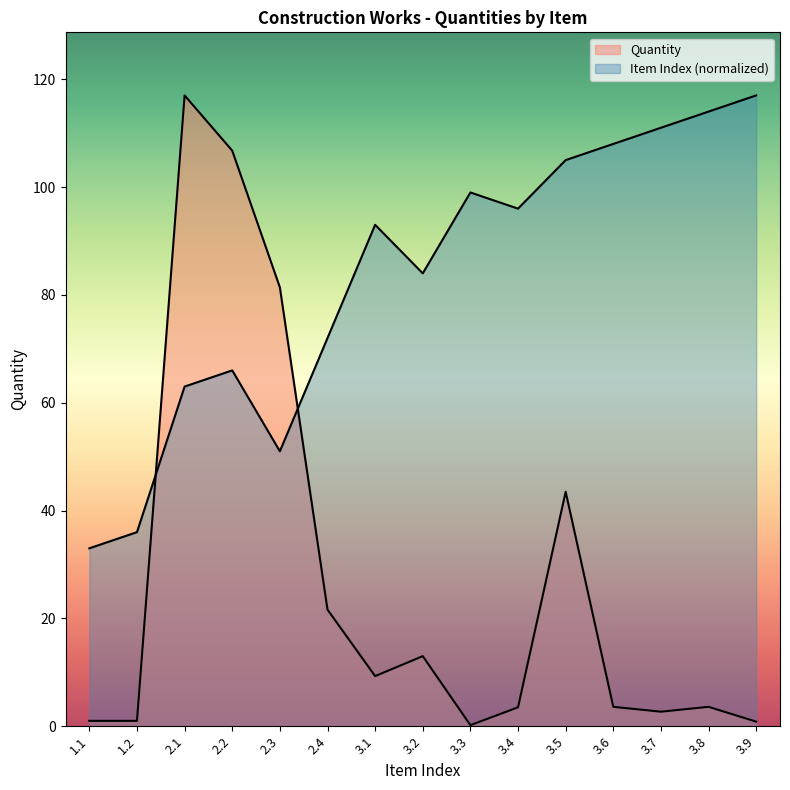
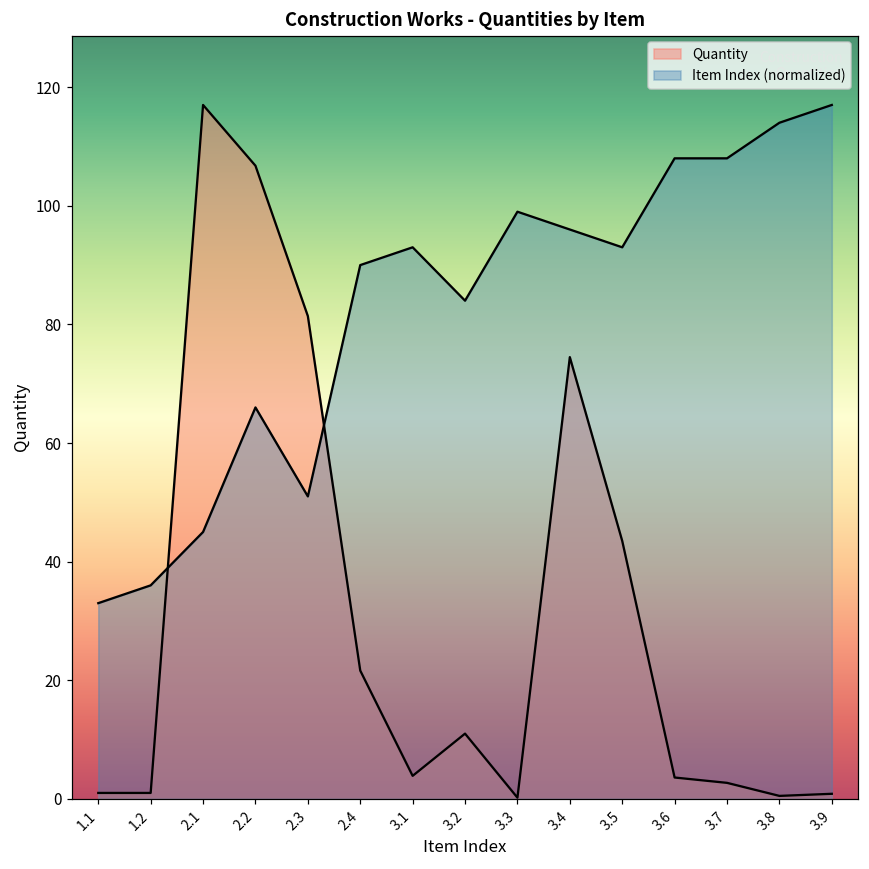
  {
    "Quantity": {
      "1.1": 1,
      "1.2": 1,
      "2.1": 117,
      "2.2": 107,
      "2.3": 81,
      "2.4": 22,
-     "3.1": 9,
-     "3.2": 13,
+     "3.1": 4,
+     "3.2": 11,
      "3.3": 0,
-     "3.4": 4,
+     "3.4": 74,
      "3.5": 43,
      "3.6": 4,
      "3.7": 3,
-     "3.8": 4,
+     "3.8": 1,
      "3.9": 1
    },
    "Item Index (normalized)": {
      "1.1": 33,
      "1.2": 36,
-     "2.1": 63,
+     "2.1": 45,
      "2.2": 66,
      "2.3": 51,
-     "2.4": 72,
+     "2.4": 90,
      "3.1": 93,
      "3.2": 84,
      "3.3": 99,
      "3.4": 96,
-     "3.5": 105,
+     "3.5": 93,
      "3.6": 108,
-     "3.7": 111,
+     "3.7": 108,
      "3.8": 114,
      "3.9": 117
    }
  }
